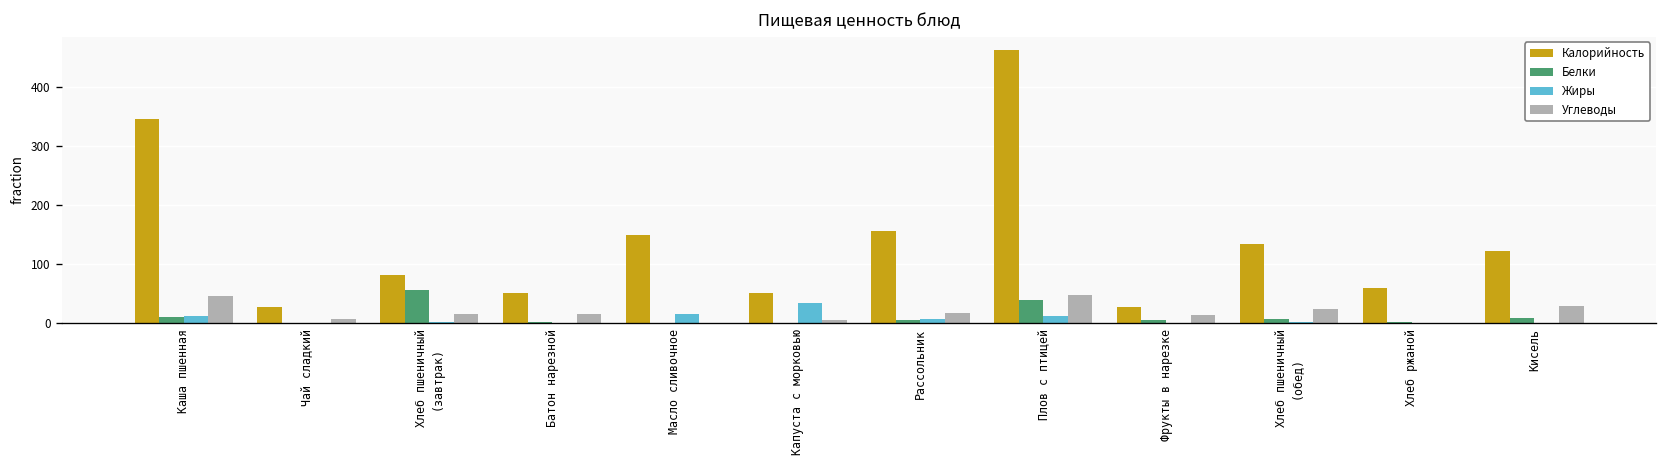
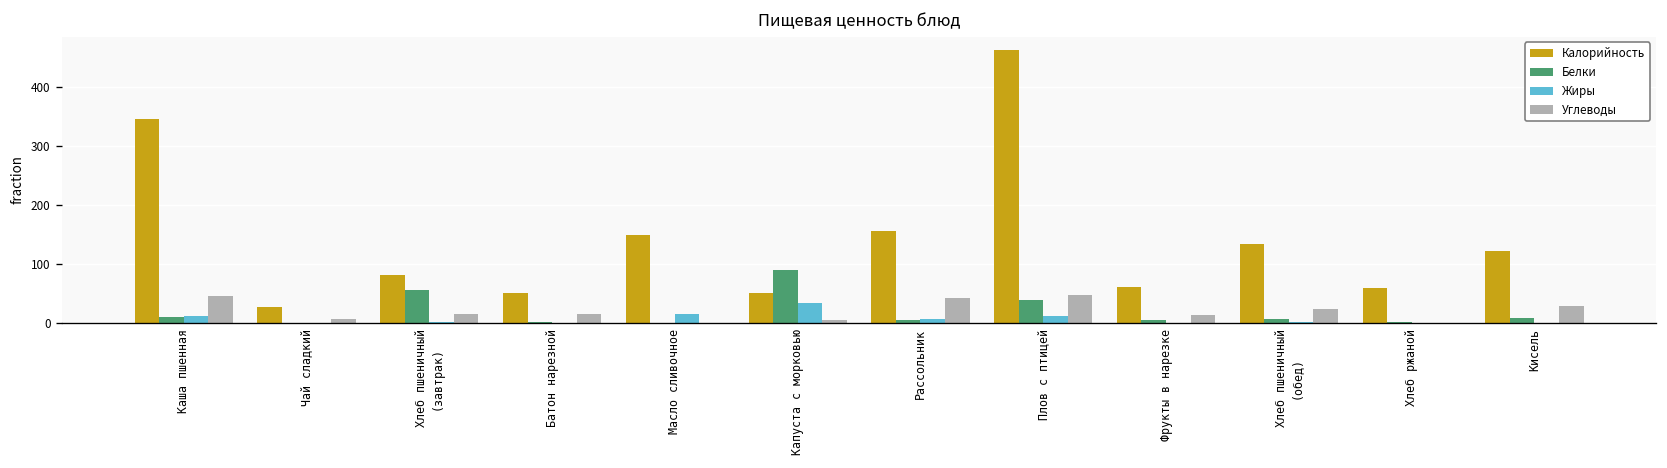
  {
    "Калорийность": {
      "Каша пшенная": 350,
      "Чай сладкий": 30,
      "Хлеб пшеничный (завтрак)": 80,
      "Батон нарезной": 50,
      "Масло сливочное": 150,
      "Капуста с морковью": 50,
      "Рассольник": 160,
      "Плов с птицей": 460,
-     "Фрукты в нарезке": 30,
+     "Фрукты в нарезке": 60,
      "Хлеб пшеничный (обед)": 140,
      "Хлеб ржаной": 60,
      "Кисель": 120
    },
    "Белки": {
      "Каша пшенная": 10,
      "Хлеб пшеничный (завтрак)": 60,
      "Масло сливочное": 0,
-     "Капуста с морковью": 0,
+     "Капуста с морковью": 90,
      "Рассольник": 10,
      "Плов с птицей": 40,
      "Фрукты в нарезке": 10,
      "Хлеб пшеничный (обед)": 10,
      "Кисель": 10
    },
    "Жиры": {
      "Каша пшенная": 10,
      "Чай сладкий": 0,
      "Масло сливочное": 20,
      "Капуста с морковью": 30,
      "Рассольник": 10,
      "Плов с птицей": 10,
      "Кисель": 0
    },
    "Углеводы": {
      "Каша пшенная": 50,
      "Чай сладкий": 10,
      "Хлеб пшеничный (завтрак)": 20,
      "Батон нарезной": 20,
-     "Рассольник": 20,
+     "Рассольник": 40,
      "Плов с птицей": 50,
      "Фрукты в нарезке": 10,
      "Хлеб пшеничный (обед)": 30,
      "Кисель": 30
    }
  }
